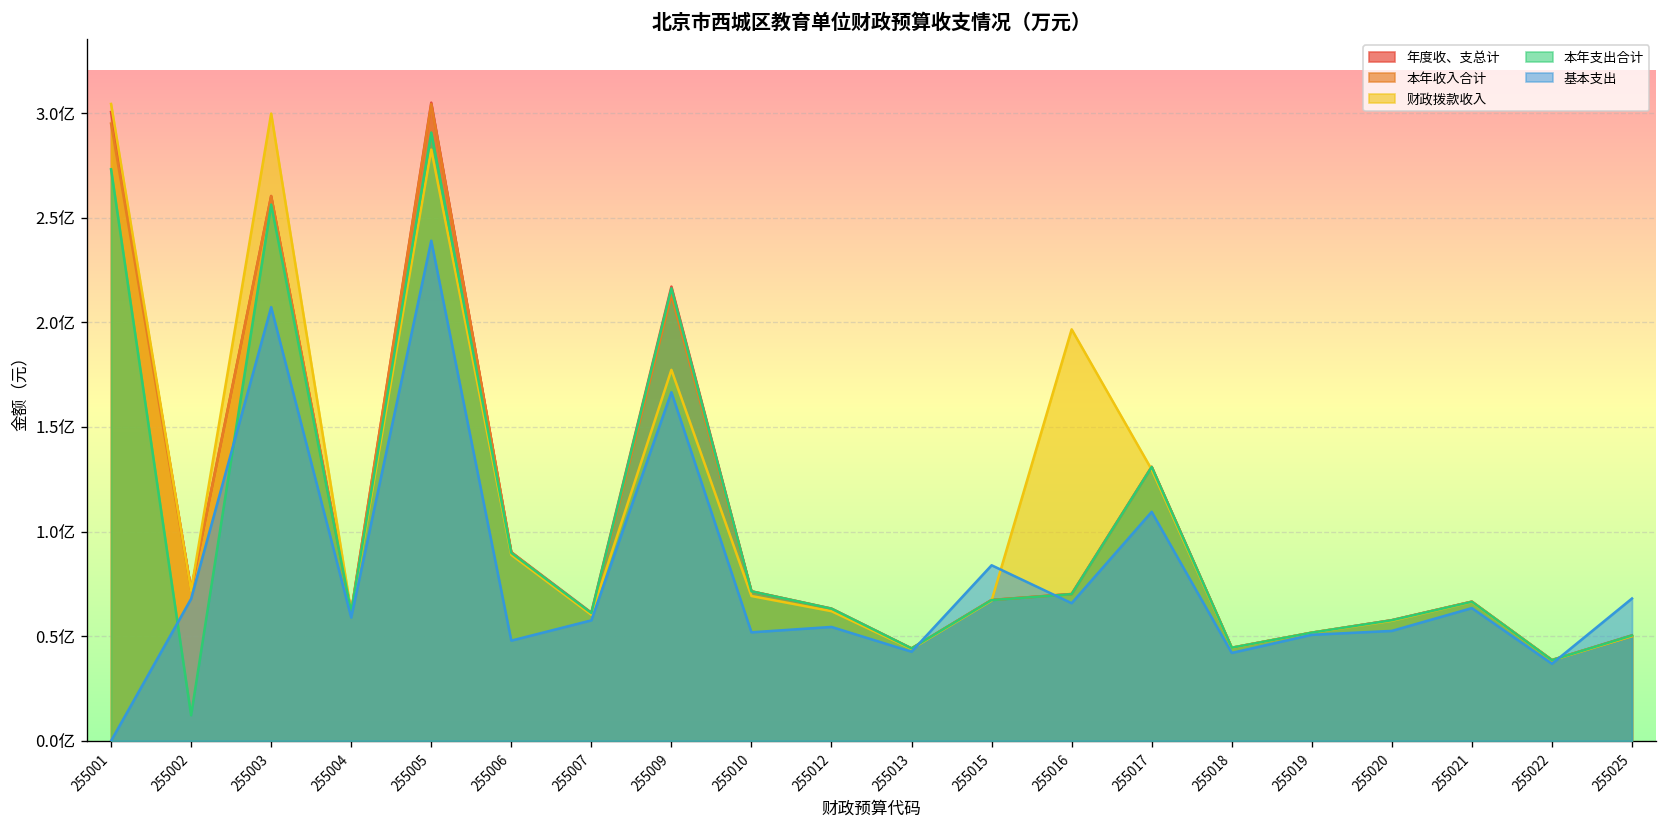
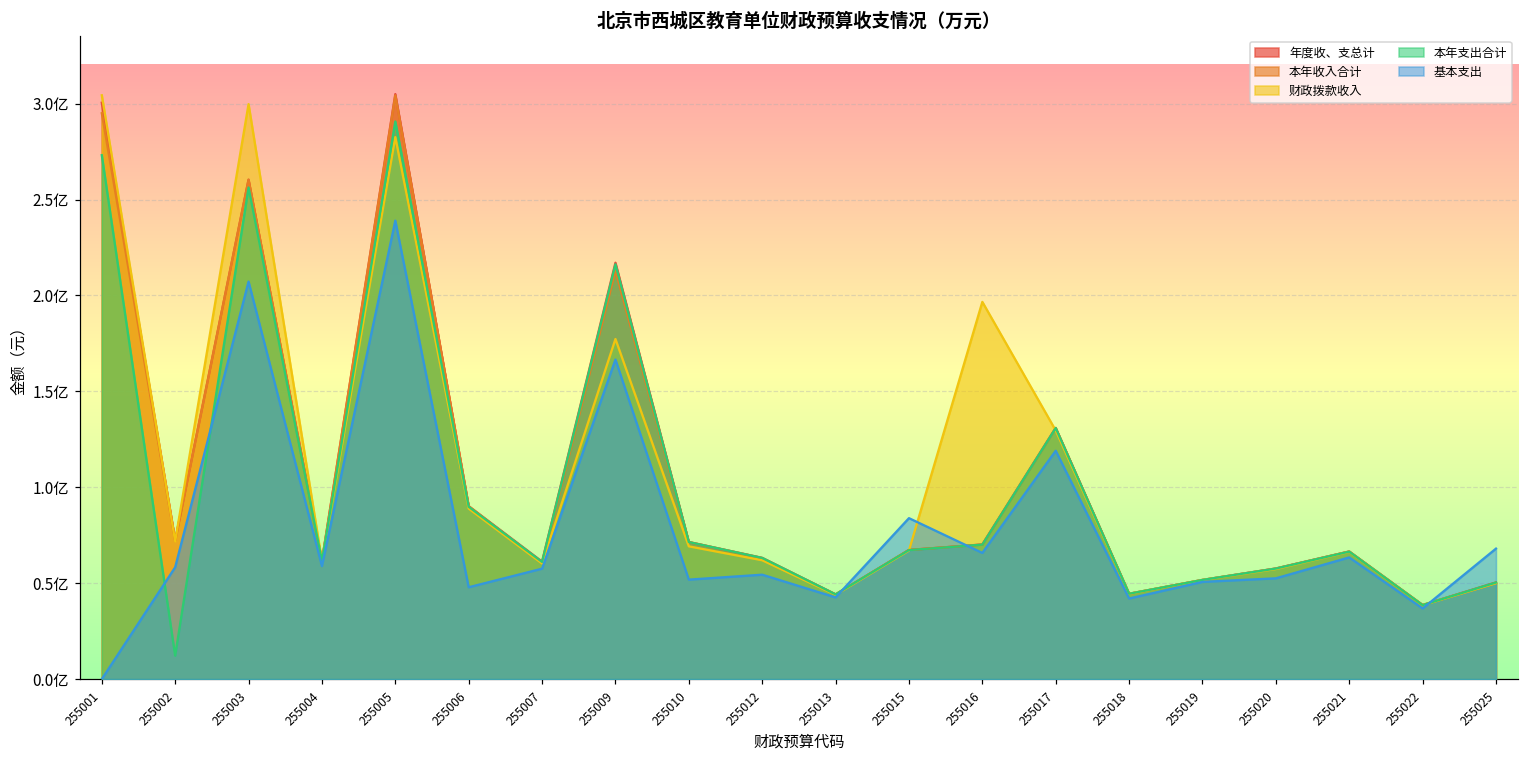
  {
    "财政拨款收入": {
      "255001": "3.04亿",
      "255003": "3.00亿",
      "255005": "2.83亿",
      "255009": "1.77亿",
      "255010": "0.69亿",
      "255016": "1.97亿"
    },
    "本年支出合计": {
      "255001": "2.73亿",
      "255002": "0.12亿",
      "255003": "2.56亿",
      "255005": "2.91亿"
    },
    "基本支出": {
      "255001": "0.00亿",
-     "255002": "0.68亿",
+     "255002": "0.58亿",
      "255003": "2.07亿",
      "255004": "0.59亿",
      "255005": "2.39亿",
      "255006": "0.48亿",
      "255007": "0.58亿",
      "255009": "1.67亿",
      "255010": "0.52亿",
      "255012": "0.54亿",
      "255015": "0.84亿",
      "255016": "0.66亿",
-     "255017": "1.09亿",
+     "255017": "1.19亿",
      "255018": "0.42亿",
      "255020": "0.53亿",
      "255021": "0.63亿",
      "255022": "0.37亿",
      "255025": "0.68亿"
    }
  }
